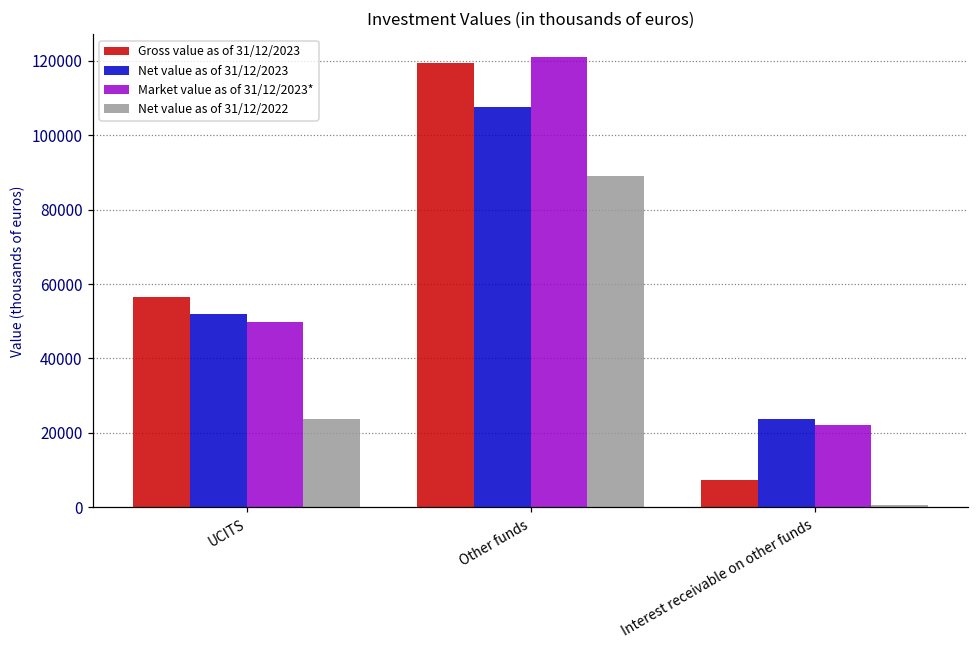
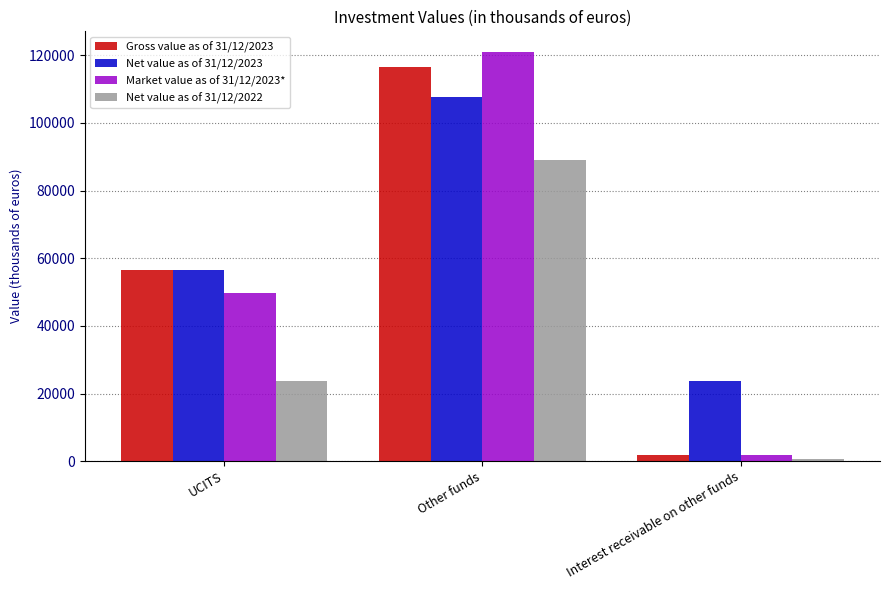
  {
    "Gross value as of 31/12/2023": {
      "UCITS": 57000,
-     "Other funds": 119000,
-     "Interest receivable on other funds": 7000
+     "Other funds": 117000,
+     "Interest receivable on other funds": 2000
    },
    "Net value as of 31/12/2023": {
-     "UCITS": 52000,
+     "UCITS": 57000,
      "Other funds": 108000,
      "Interest receivable on other funds": 24000
    },
    "Market value as of 31/12/2023*": {
      "UCITS": 50000,
      "Other funds": 121000,
-     "Interest receivable on other funds": 22000
+     "Interest receivable on other funds": 2000
    },
    "Net value as of 31/12/2022": {
      "UCITS": 24000,
      "Other funds": 89000
    }
  }
